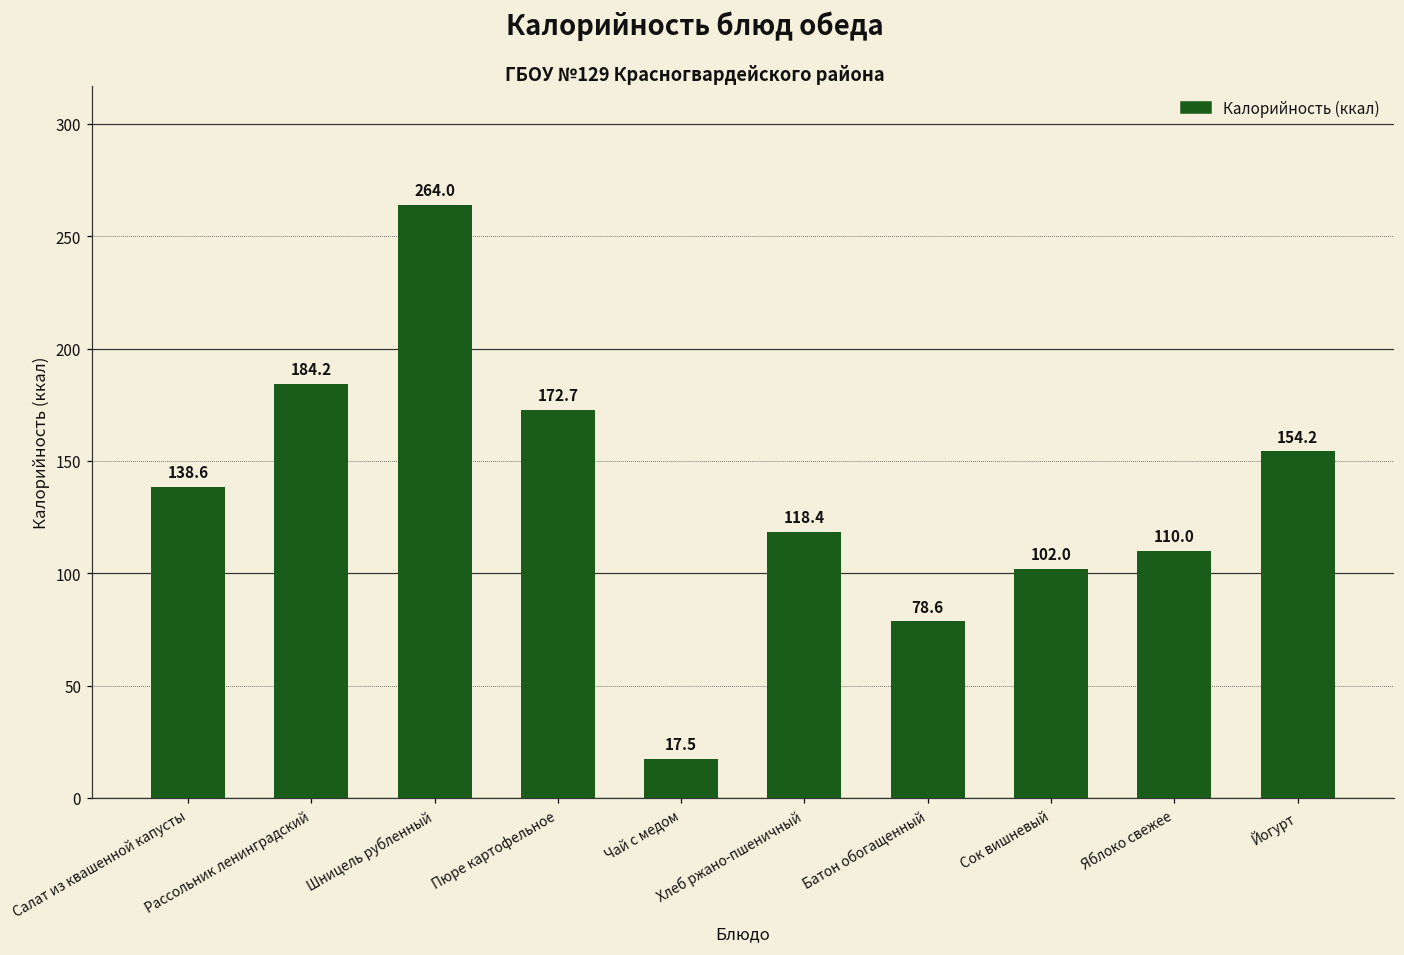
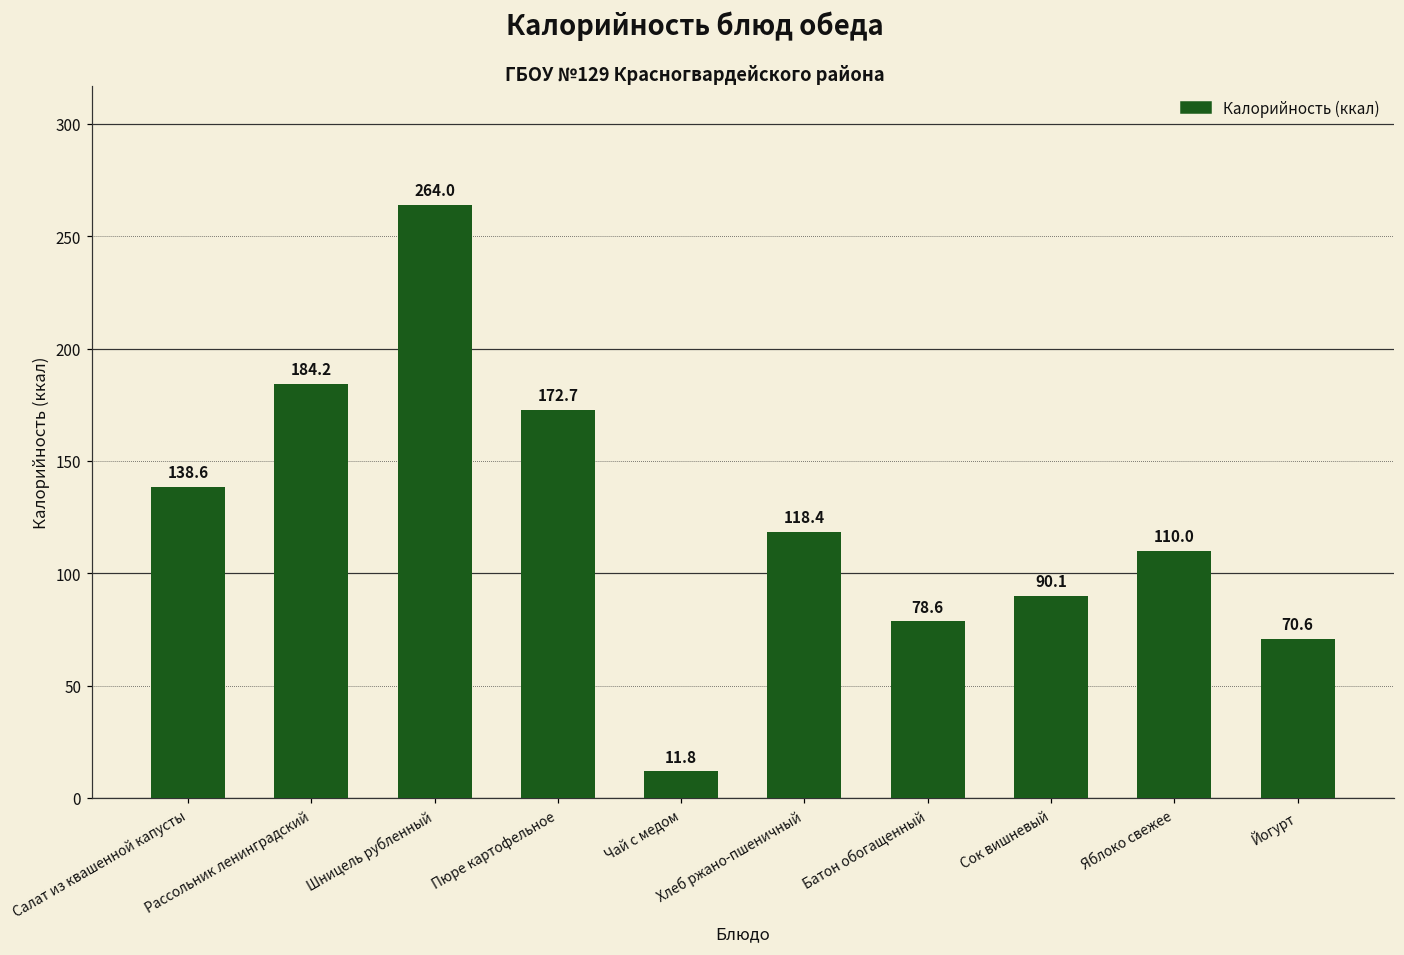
  {
    "Салат из квашенной капусты": 138.6,
    "Рассольник ленинградский": 184.2,
    "Шницель рубленный": 264.0,
    "Пюре картофельное": 172.7,
-   "Чай с медом": 17.5,
+   "Чай с медом": 11.8,
    "Хлеб ржано-пшеничный": 118.4,
    "Батон обогащенный": 78.6,
-   "Сок вишневый": 102.0,
+   "Сок вишневый": 90.1,
    "Яблоко свежее": 110.0,
-   "Йогурт": 154.2
+   "Йогурт": 70.6
  }
